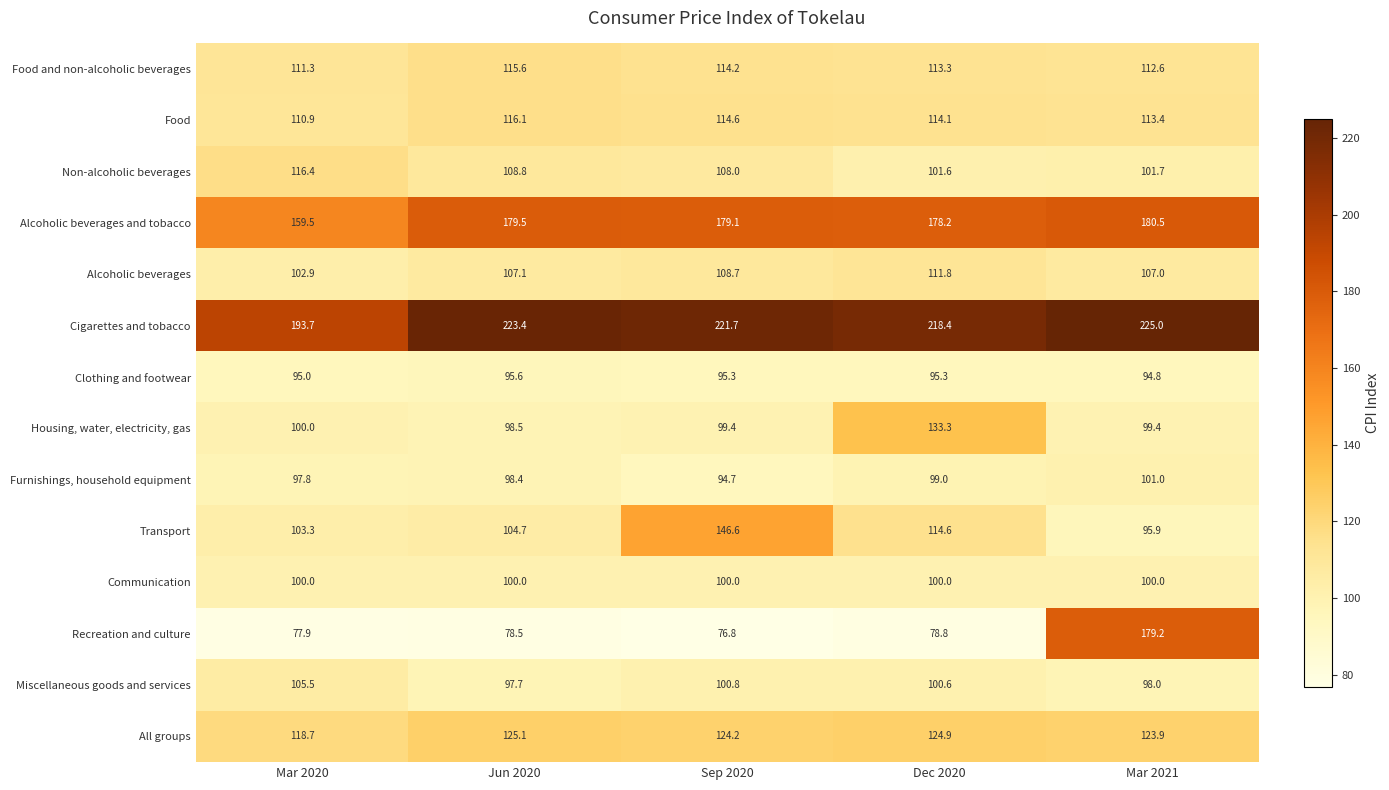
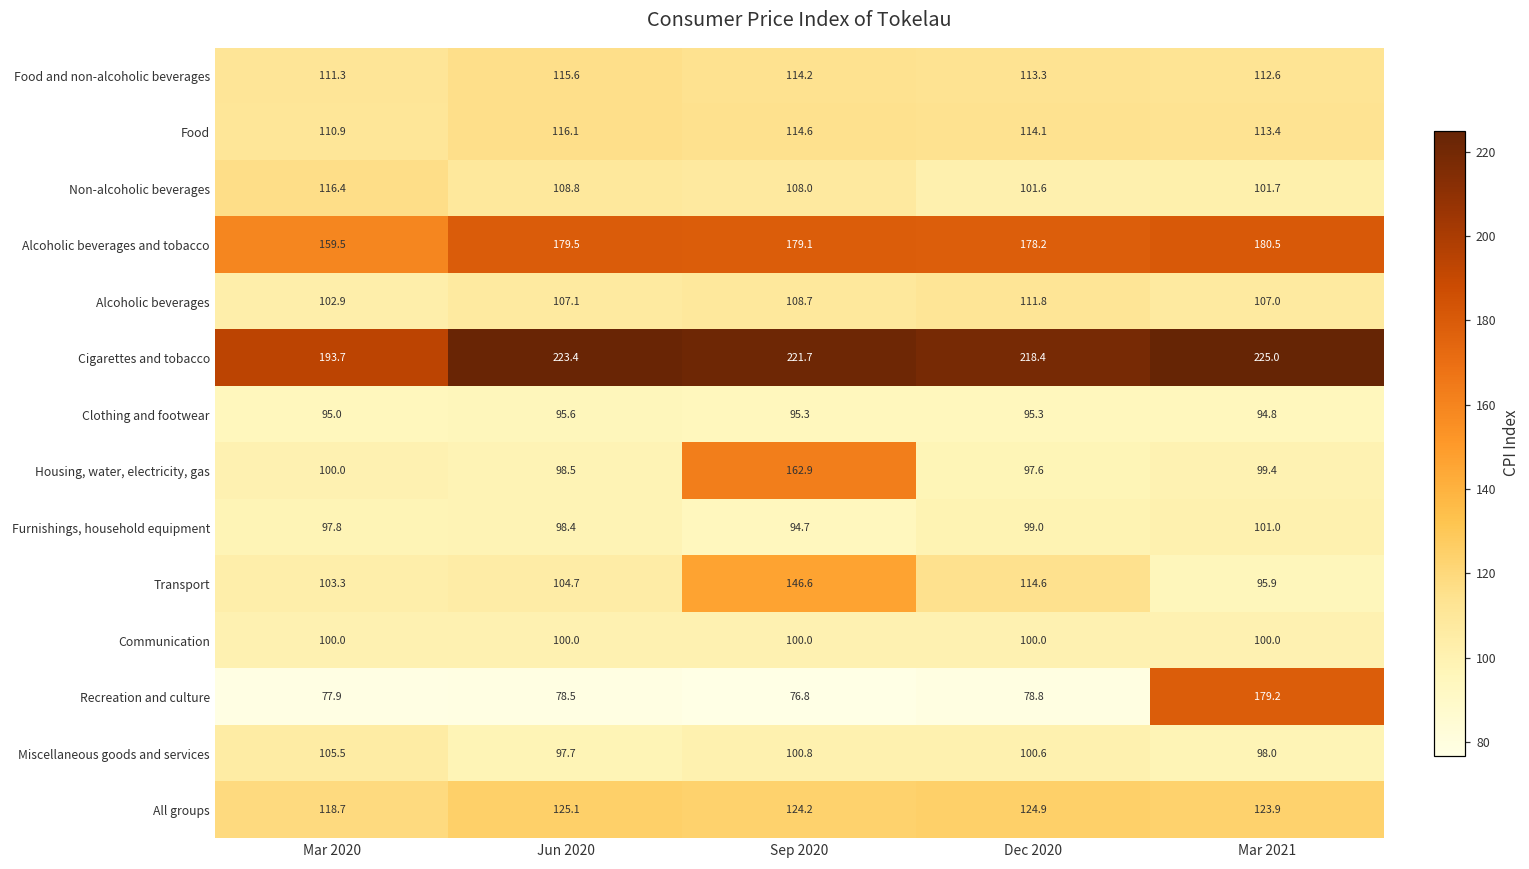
  {
    "Food and non-alcoholic beverages": {
      "Mar 2020": 111.3,
      "Jun 2020": 115.6,
      "Sep 2020": 114.2,
      "Dec 2020": 113.3,
      "Mar 2021": 112.6
    },
    "Food": {
      "Mar 2020": 110.9,
      "Jun 2020": 116.1,
      "Sep 2020": 114.6,
      "Dec 2020": 114.1,
      "Mar 2021": 113.4
    },
    "Non-alcoholic beverages": {
      "Mar 2020": 116.4,
      "Jun 2020": 108.8,
      "Sep 2020": 108.0,
      "Dec 2020": 101.6,
      "Mar 2021": 101.7
    },
    "Alcoholic beverages and tobacco": {
      "Mar 2020": 159.5,
      "Jun 2020": 179.5,
      "Sep 2020": 179.1,
      "Dec 2020": 178.2,
      "Mar 2021": 180.5
    },
    "Alcoholic beverages": {
      "Mar 2020": 102.9,
      "Jun 2020": 107.1,
      "Sep 2020": 108.7,
      "Dec 2020": 111.8,
      "Mar 2021": 107.0
    },
    "Cigarettes and tobacco": {
      "Mar 2020": 193.7,
      "Jun 2020": 223.4,
      "Sep 2020": 221.7,
      "Dec 2020": 218.4,
      "Mar 2021": 225.0
    },
    "Clothing and footwear": {
      "Mar 2020": 95.0,
      "Jun 2020": 95.6,
      "Sep 2020": 95.3,
      "Dec 2020": 95.3,
      "Mar 2021": 94.8
    },
    "Housing, water, electricity, gas": {
      "Mar 2020": 100.0,
      "Jun 2020": 98.5,
-     "Sep 2020": 99.4,
-     "Dec 2020": 133.3,
+     "Sep 2020": 162.9,
+     "Dec 2020": 97.6,
      "Mar 2021": 99.4
    },
    "Furnishings, household equipment": {
      "Mar 2020": 97.8,
      "Jun 2020": 98.4,
      "Sep 2020": 94.7,
      "Dec 2020": 99.0,
      "Mar 2021": 101.0
    },
    "Transport": {
      "Mar 2020": 103.3,
      "Jun 2020": 104.7,
      "Sep 2020": 146.6,
      "Dec 2020": 114.6,
      "Mar 2021": 95.9
    },
    "Communication": {
      "Mar 2020": 100.0,
      "Jun 2020": 100.0,
      "Sep 2020": 100.0,
      "Dec 2020": 100.0,
      "Mar 2021": 100.0
    },
    "Recreation and culture": {
      "Mar 2020": 77.9,
      "Jun 2020": 78.5,
      "Sep 2020": 76.8,
      "Dec 2020": 78.8,
      "Mar 2021": 179.2
    },
    "Miscellaneous goods and services": {
      "Mar 2020": 105.5,
      "Jun 2020": 97.7,
      "Sep 2020": 100.8,
      "Dec 2020": 100.6,
      "Mar 2021": 98.0
    },
    "All groups": {
      "Mar 2020": 118.7,
      "Jun 2020": 125.1,
      "Sep 2020": 124.2,
      "Dec 2020": 124.9,
      "Mar 2021": 123.9
    }
  }
